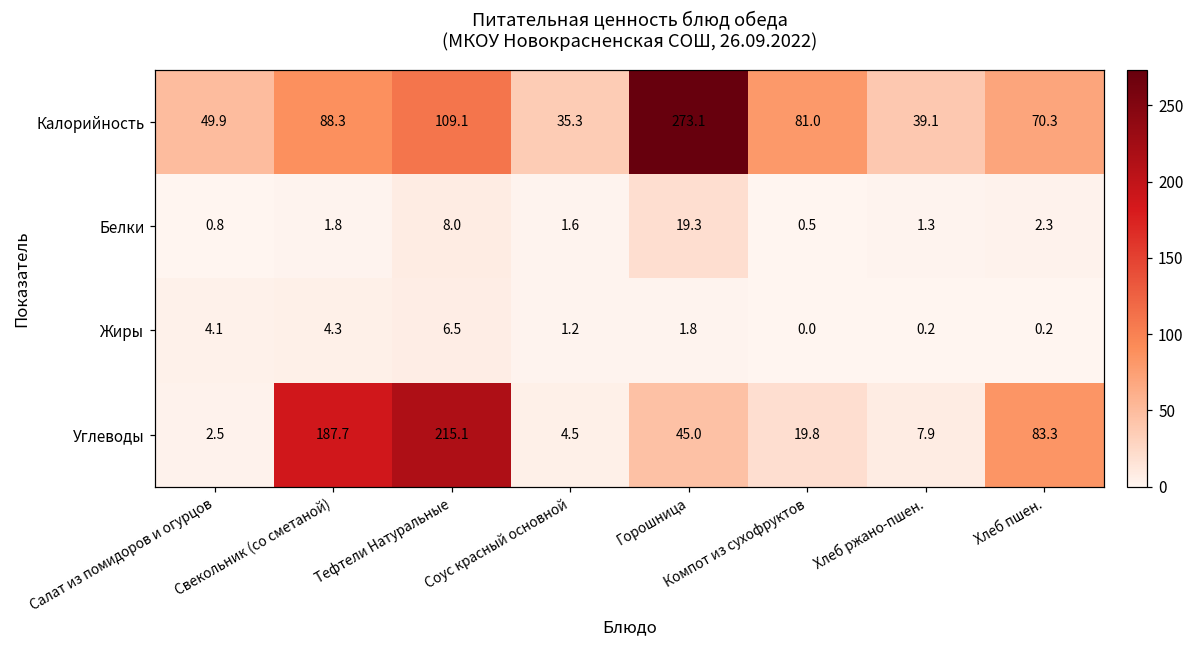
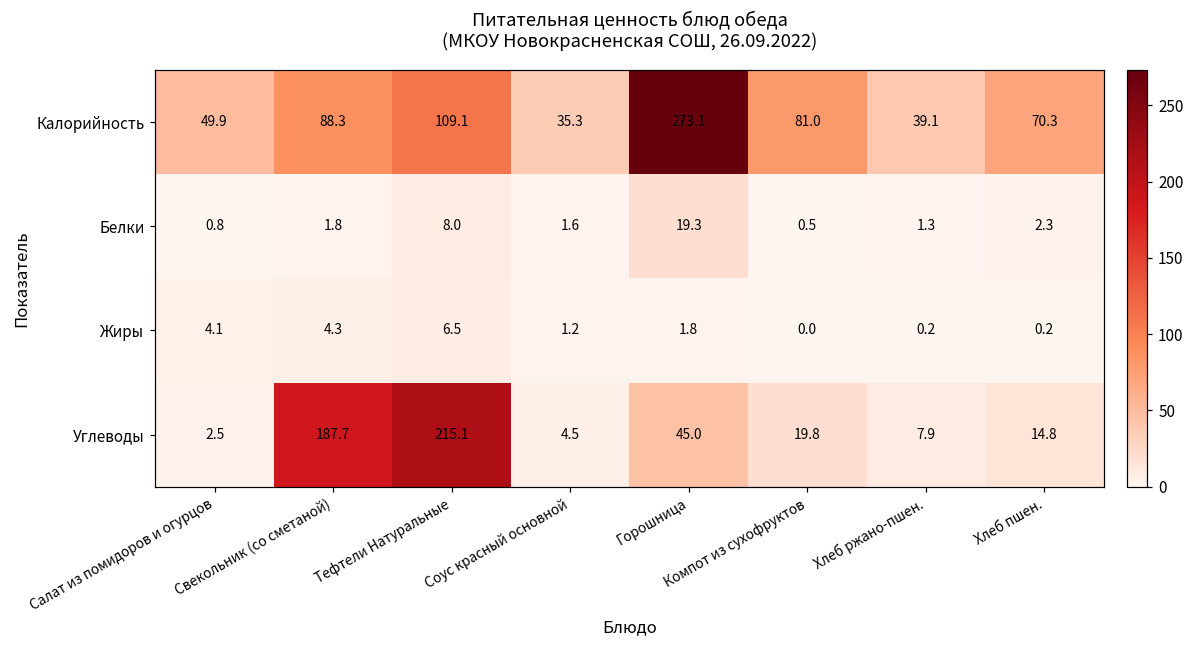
  {
    "Калорийность": {
      "Салат из помидоров и огурцов": 49.9,
      "Свекольник (со сметаной)": 88.3,
      "Тефтели Натуральные": 109.1,
      "Соус красный основной": 35.3,
      "Горошница": 273.1,
      "Компот из сухофруктов": 81.0,
      "Хлеб ржано-пшен.": 39.1,
      "Хлеб пшен.": 70.3
    },
    "Белки": {
      "Салат из помидоров и огурцов": 0.8,
      "Свекольник (со сметаной)": 1.8,
      "Тефтели Натуральные": 8.0,
      "Соус красный основной": 1.6,
      "Горошница": 19.3,
      "Компот из сухофруктов": 0.5,
      "Хлеб ржано-пшен.": 1.3,
      "Хлеб пшен.": 2.3
    },
    "Жиры": {
      "Салат из помидоров и огурцов": 4.1,
      "Свекольник (со сметаной)": 4.3,
      "Тефтели Натуральные": 6.5,
      "Соус красный основной": 1.2,
      "Горошница": 1.8,
      "Компот из сухофруктов": 0.0,
      "Хлеб ржано-пшен.": 0.2,
      "Хлеб пшен.": 0.2
    },
    "Углеводы": {
      "Салат из помидоров и огурцов": 2.5,
      "Свекольник (со сметаной)": 187.7,
      "Тефтели Натуральные": 215.1,
      "Соус красный основной": 4.5,
      "Горошница": 45.0,
      "Компот из сухофруктов": 19.8,
      "Хлеб ржано-пшен.": 7.9,
-     "Хлеб пшен.": 83.3
+     "Хлеб пшен.": 14.8
    }
  }
